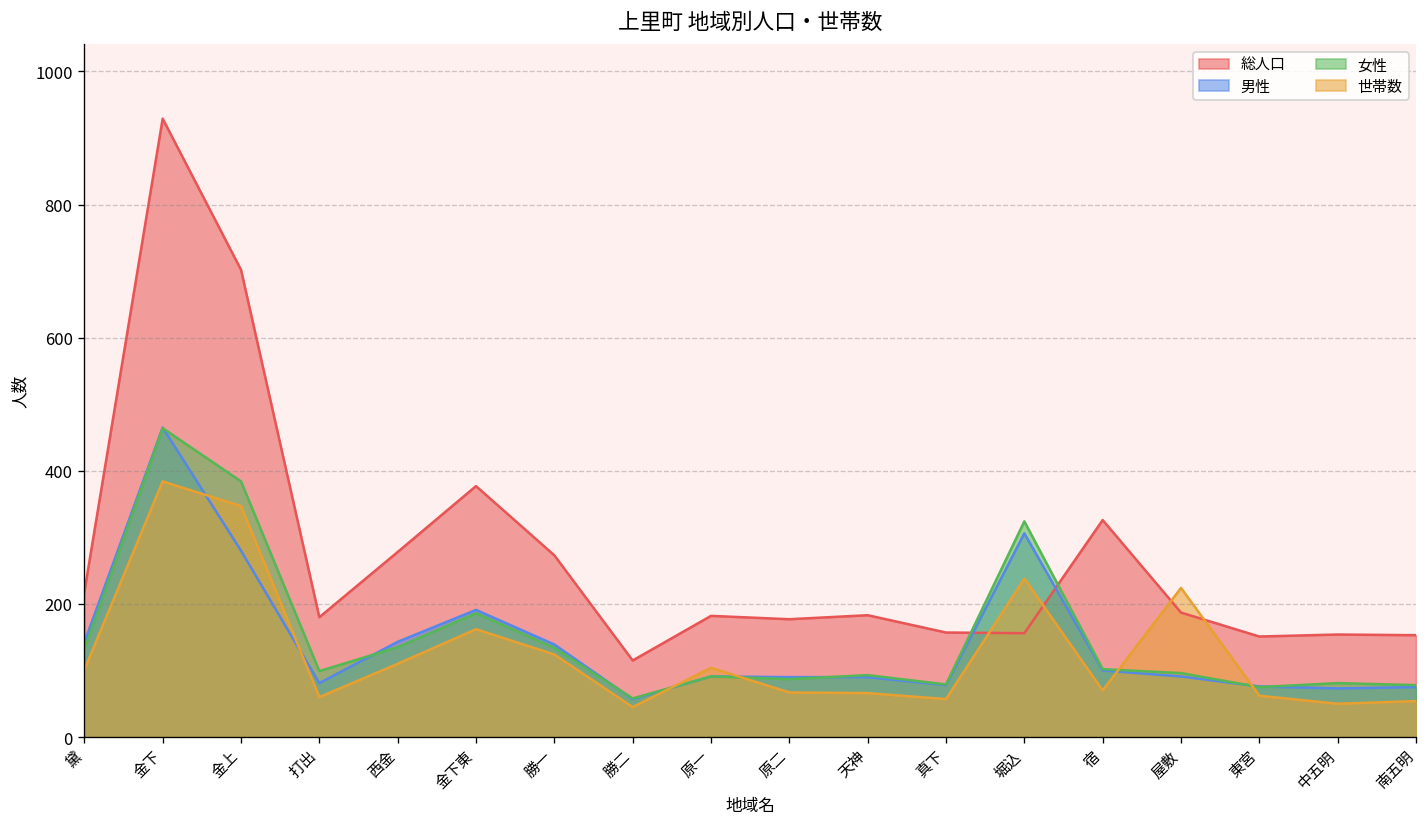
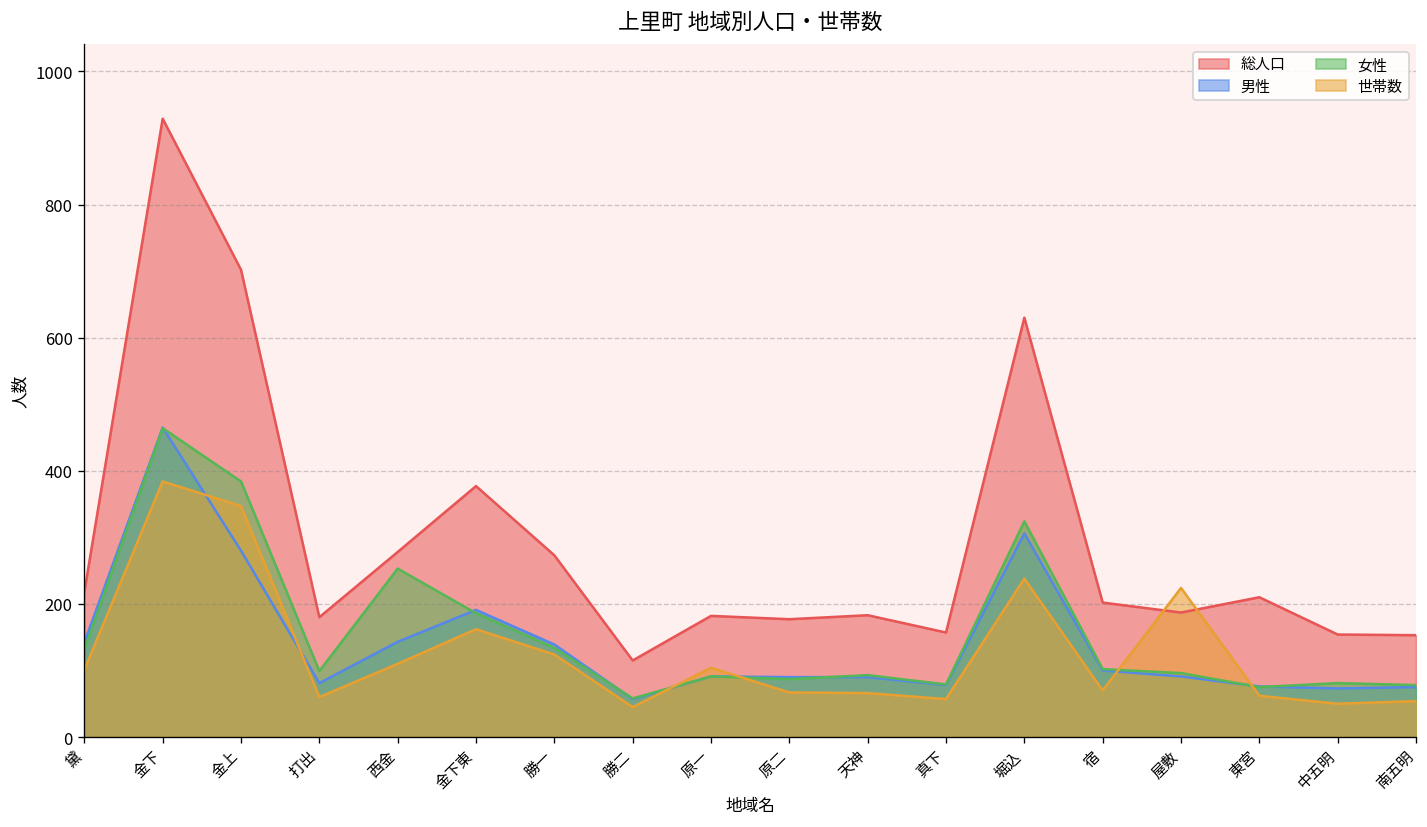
  {
    "総人口": {
      "黛": 220,
      "金下": 930,
      "金上": 700,
      "打出": 180,
      "西金": 280,
      "金下東": 380,
      "勝一": 270,
      "勝二": 120,
      "原一": 180,
      "原二": 180,
      "天神": 180,
      "真下": 160,
-     "堀込": 160,
-     "宿": 330,
+     "堀込": 630,
+     "宿": 200,
      "屋敷": 190,
-     "東宮": 150,
+     "東宮": 210,
      "中五明": 150,
      "南五明": 150
    },
    "男性": {
      "黛": 140,
      "金上": 280,
      "打出": 80,
      "西金": 140,
      "金下東": 190,
      "勝一": 140,
      "堀込": 310,
      "屋敷": 90,
      "中五明": 70
    },
    "女性": {
      "黛": 130,
      "金上": 380,
      "打出": 100,
-     "西金": 140,
+     "西金": 250,
      "金下東": 190,
      "勝一": 130,
      "堀込": 320,
      "屋敷": 100,
      "中五明": 80
    },
    "世帯数": {
      "黛": 100,
      "金下": 380,
      "金上": 350,
      "打出": 60,
      "西金": 110,
      "金下東": 160,
      "勝一": 120,
      "勝二": 50,
      "原一": 100,
      "原二": 70,
      "天神": 70,
      "真下": 60,
      "堀込": 240,
      "宿": 70,
      "屋敷": 220,
      "東宮": 60,
      "中五明": 50,
      "南五明": 50
    }
  }
